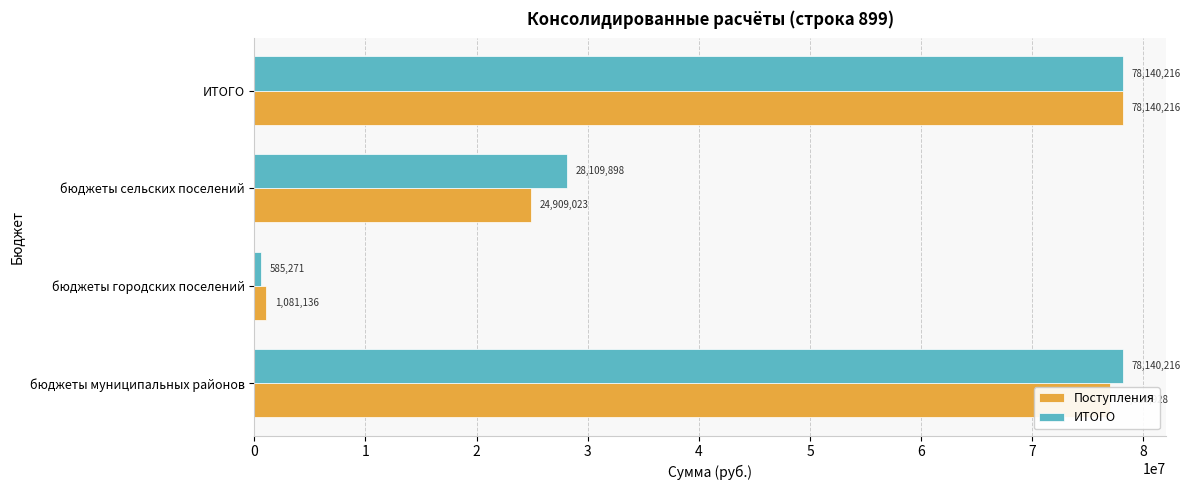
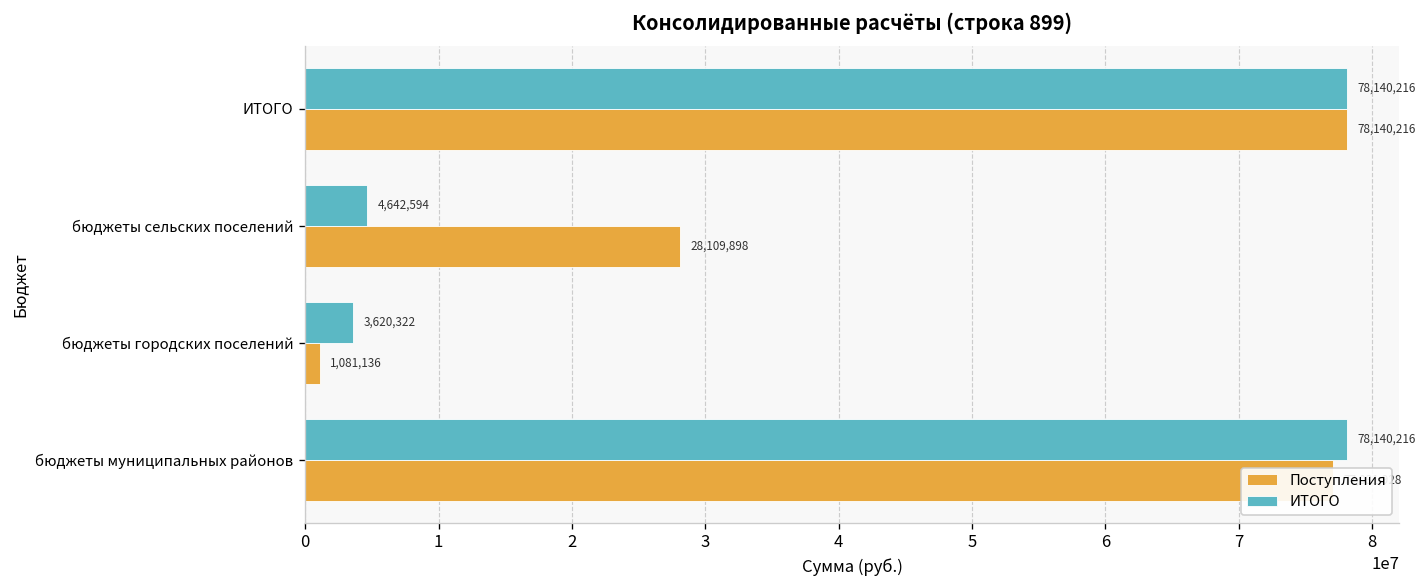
  {
    "Поступления": {
      "ИТОГО": "78,140,216",
-     "бюджеты сельских поселений": "24,909,023",
+     "бюджеты сельских поселений": "28,109,898",
      "бюджеты городских поселений": "1,081,136"
    },
    "ИТОГО": {
      "ИТОГО": "78,140,216",
-     "бюджеты сельских поселений": "28,109,898",
-     "бюджеты городских поселений": "585,271",
+     "бюджеты сельских поселений": "4,642,594",
+     "бюджеты городских поселений": "3,620,322",
      "бюджеты муниципальных районов": "78,140,216"
    }
  }
